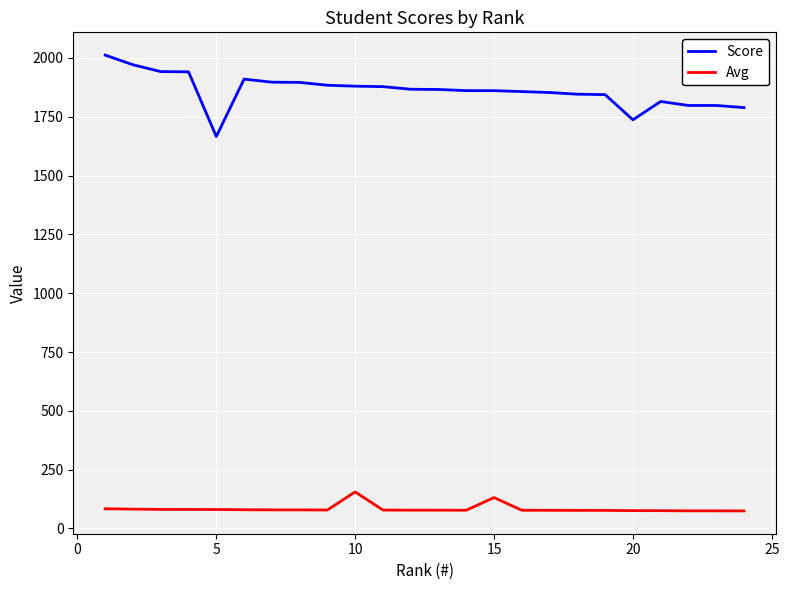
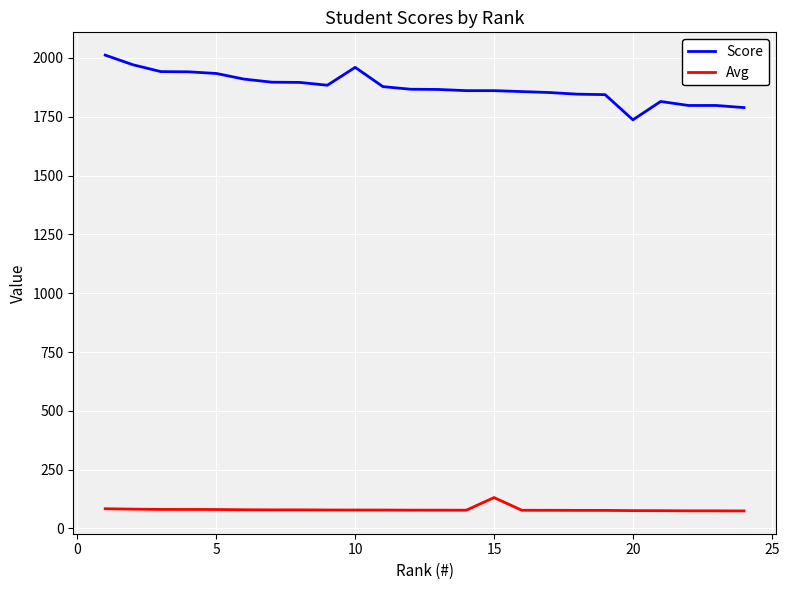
  {
    "Score": {
-     "5": 1670,
-     "10": 1880,
+     "5": 1930,
+     "10": 1960,
      "15": 1860,
      "20": 1740
    },
    "Avg": {
      "5": 80,
-     "10": 160,
+     "10": 80,
      "15": 130,
      "20": 80
    }
  }
